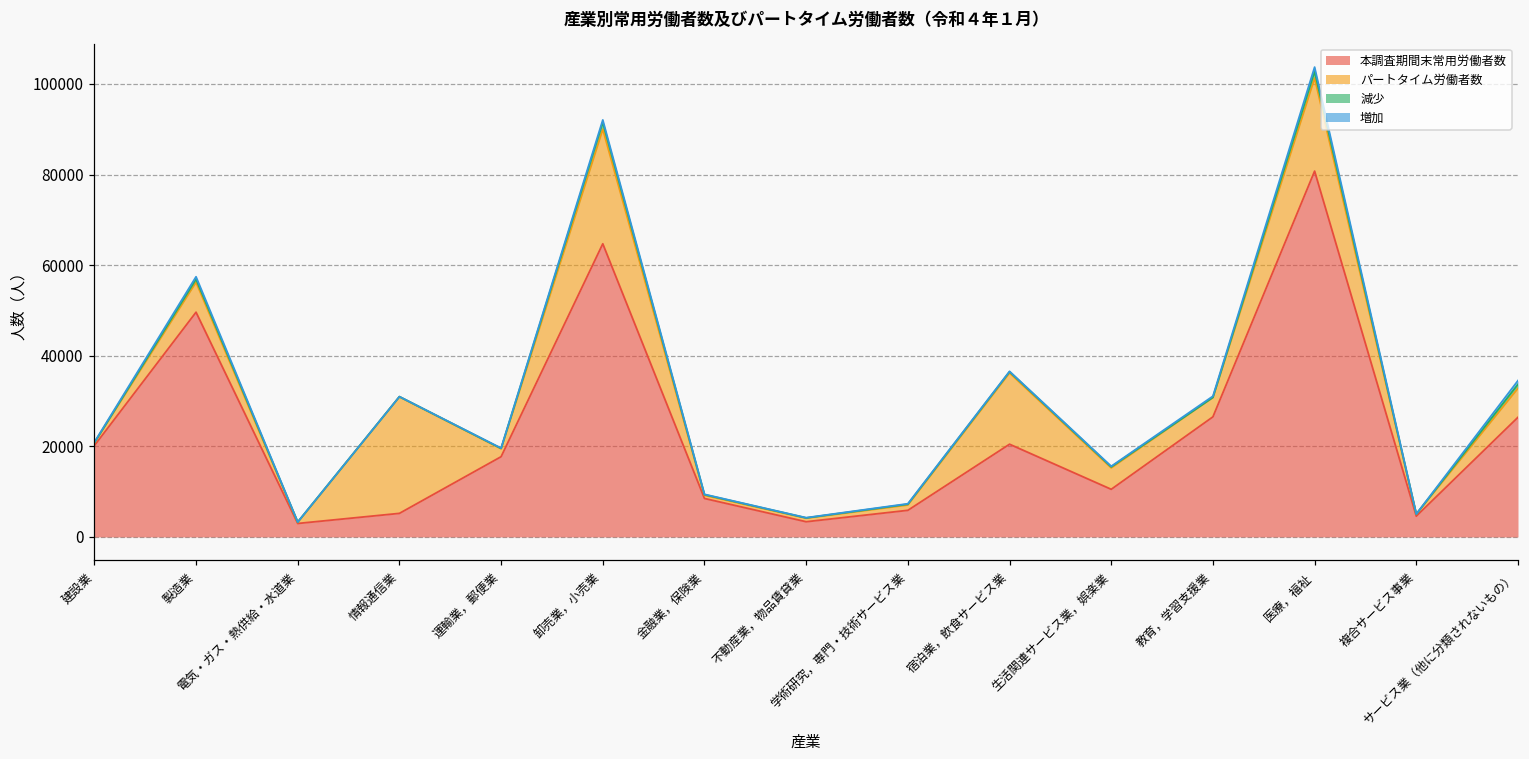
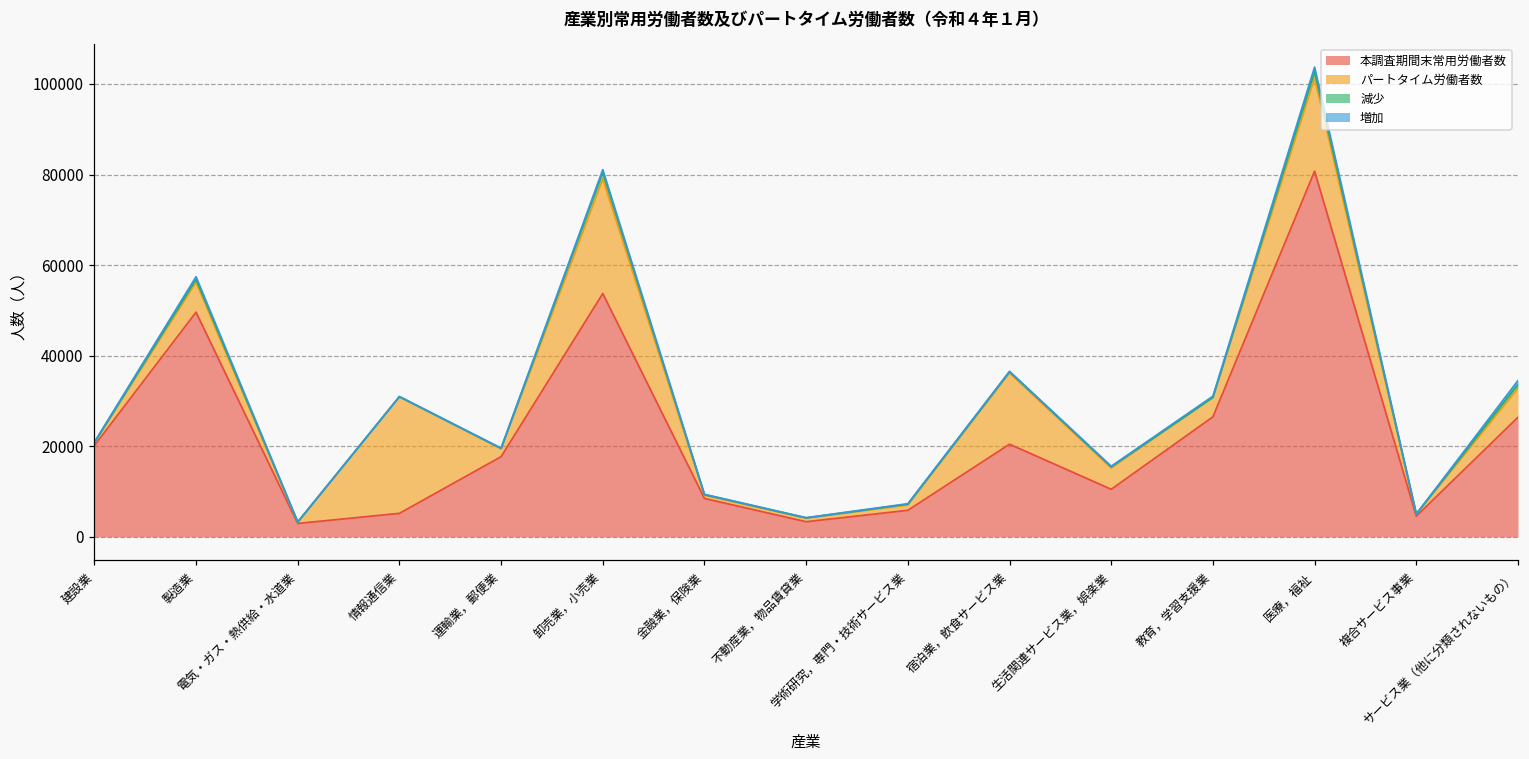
  {
    "本調査期間末常用労働者数": {
      "製造業": 50000,
      "情報通信業": 5000,
      "運輸業，郵便業": 18000,
-     "卸売業，小売業": 65000,
+     "卸売業，小売業": 54000,
      "金融業，保険業": 8000,
      "不動産業，物品賃貸業": 3000,
      "学術研究，専門・技術サービス業": 6000,
      "宿泊業，飲食サービス業": 20000,
      "生活関連サービス業，娯楽業": 11000,
      "教育，学習支援業": 27000,
      "医療，福祉": 81000,
      "サービス業（他に分類されないもの）": 26000
    },
    "パートタイム労働者数": {
      "製造業": 7000,
      "卸売業，小売業": 25000,
      "医療，福祉": 21000,
      "サービス業（他に分類されないもの）": 6000
    },
    "減少": {
      "医療，福祉": 1000,
      "サービス業（他に分類されないもの）": 1000
    },
    "増加": {
      "医療，福祉": 1000,
      "サービス業（他に分類されないもの）": 1000
    }
  }
